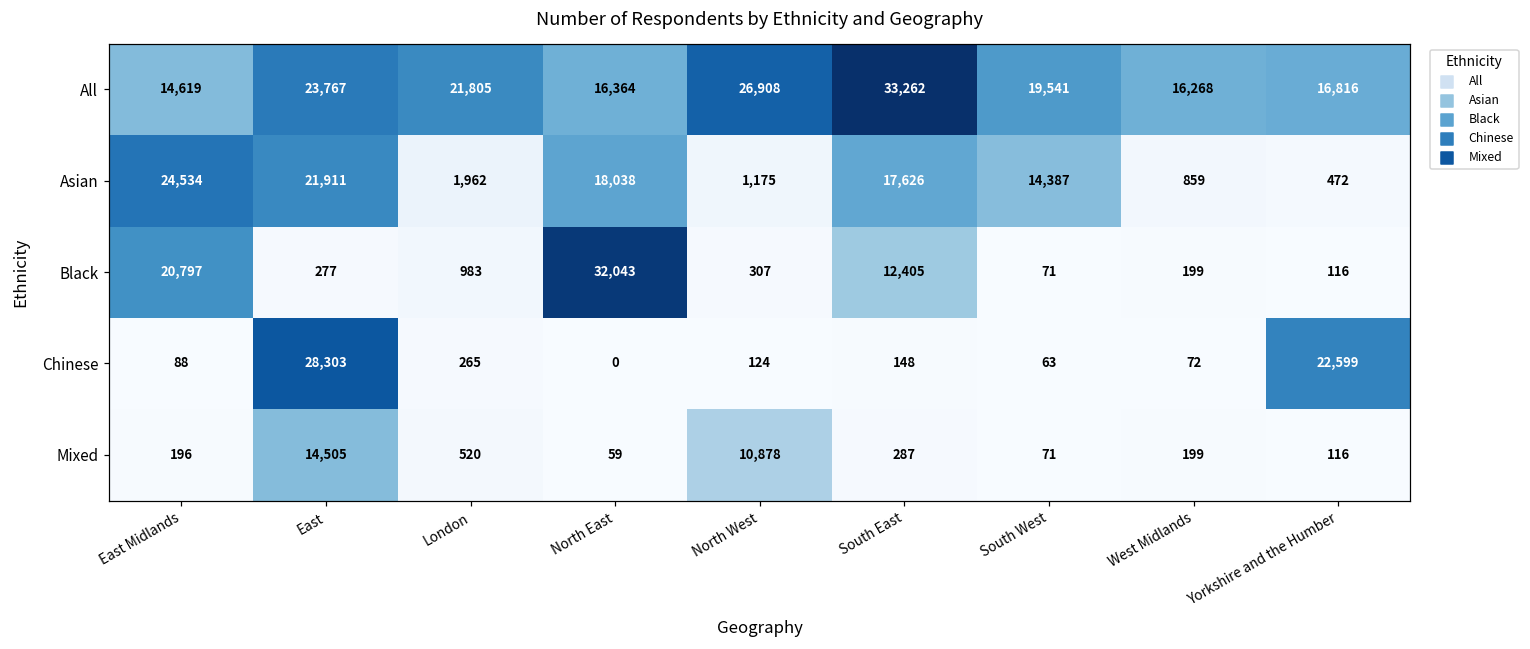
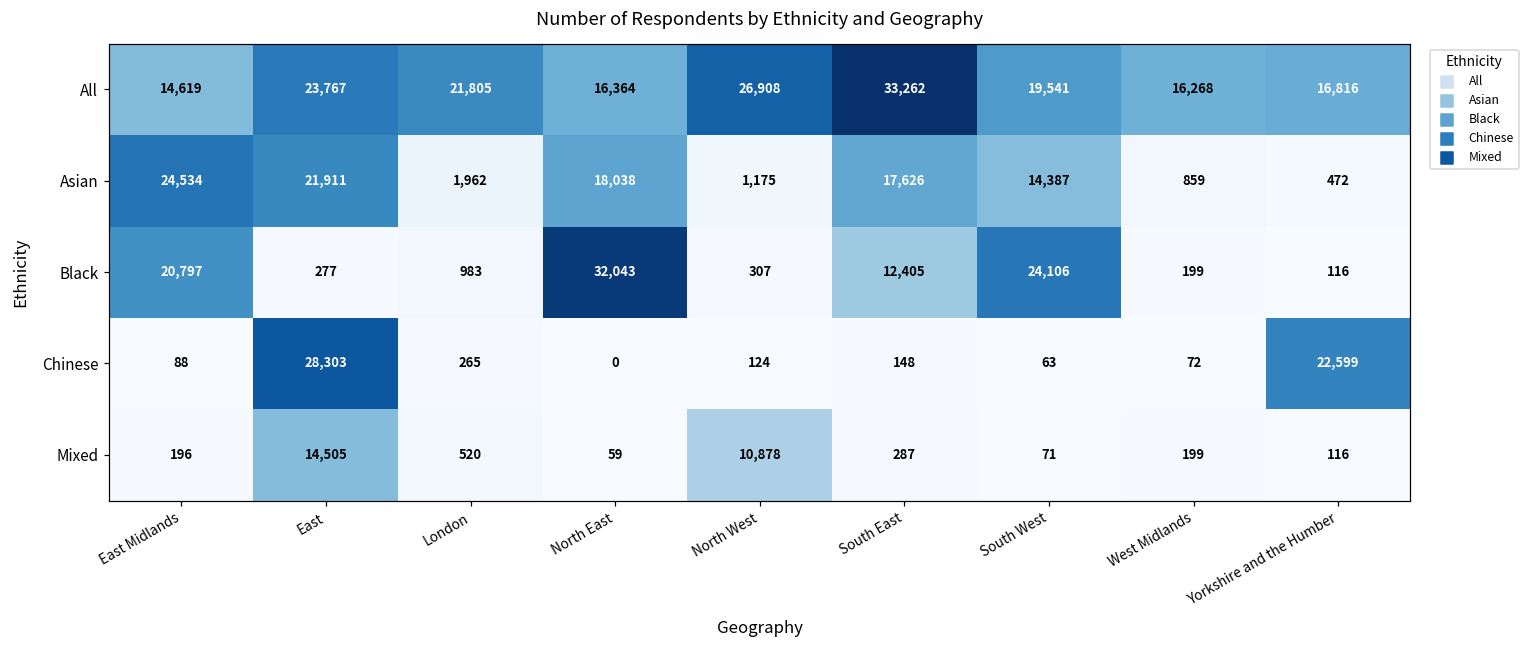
  {
    "All": {
      "East Midlands": "14,619",
      "East": "23,767",
      "London": "21,805",
      "North East": "16,364",
      "North West": "26,908",
      "South East": "33,262",
      "South West": "19,541",
      "West Midlands": "16,268",
      "Yorkshire and the Humber": "16,816"
    },
    "Asian": {
      "East Midlands": "24,534",
      "East": "21,911",
      "London": "1,962",
      "North East": "18,038",
      "North West": "1,175",
      "South East": "17,626",
      "South West": "14,387",
      "West Midlands": "859",
      "Yorkshire and the Humber": "472"
    },
    "Black": {
      "East Midlands": "20,797",
      "East": "277",
      "London": "983",
      "North East": "32,043",
      "North West": "307",
      "South East": "12,405",
-     "South West": "71",
+     "South West": "24,106",
      "West Midlands": "199",
      "Yorkshire and the Humber": "116"
    },
    "Chinese": {
      "East Midlands": "88",
      "East": "28,303",
      "London": "265",
      "North East": "0",
      "North West": "124",
      "South East": "148",
      "South West": "63",
      "West Midlands": "72",
      "Yorkshire and the Humber": "22,599"
    },
    "Mixed": {
      "East Midlands": "196",
      "East": "14,505",
      "London": "520",
      "North East": "59",
      "North West": "10,878",
      "South East": "287",
      "South West": "71",
      "West Midlands": "199",
      "Yorkshire and the Humber": "116"
    }
  }
